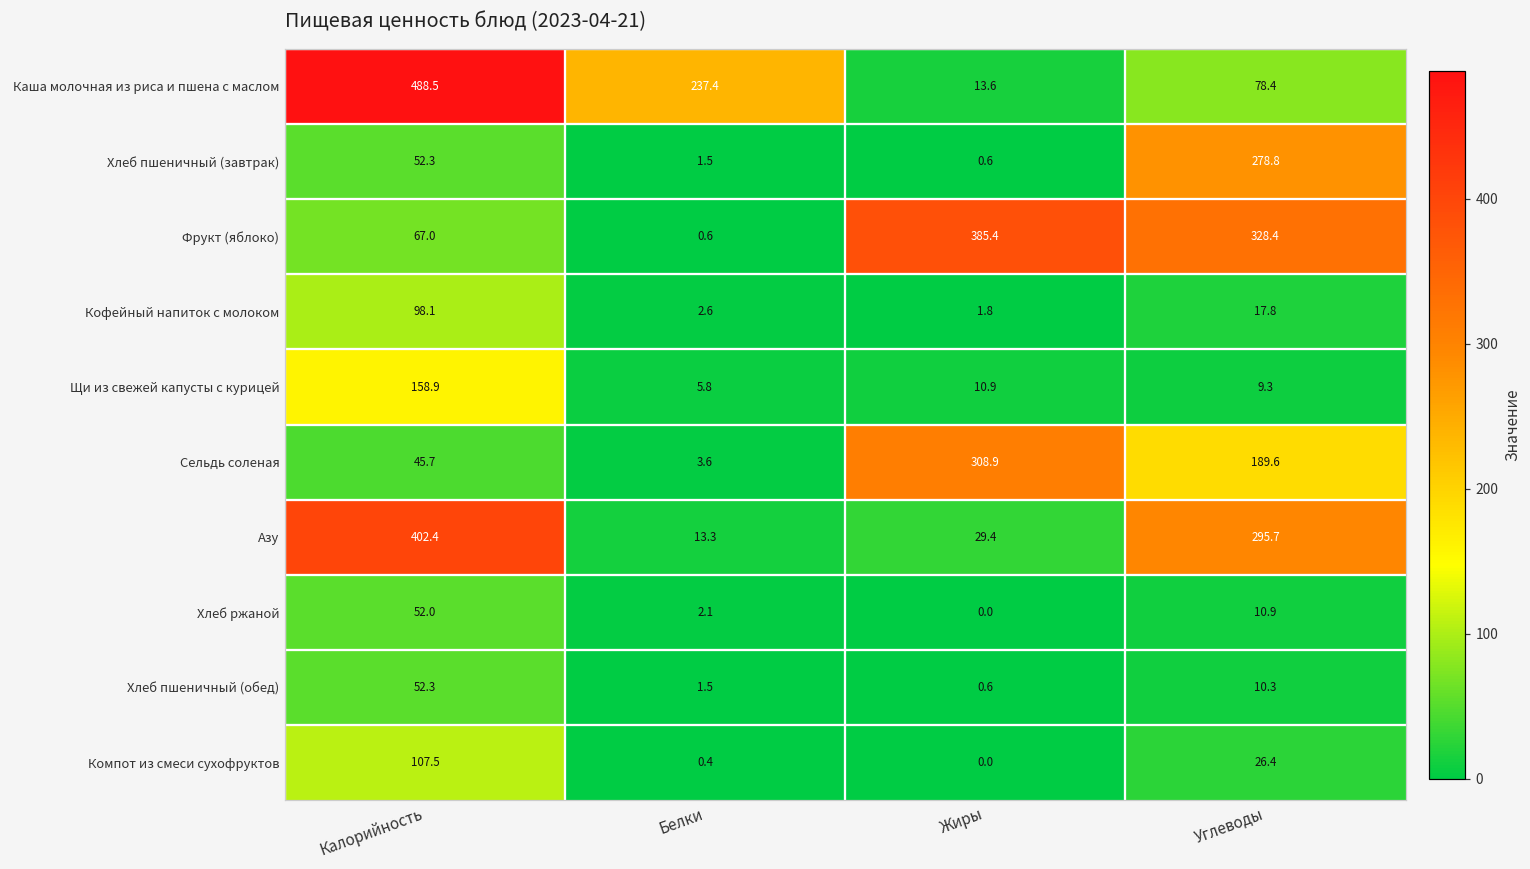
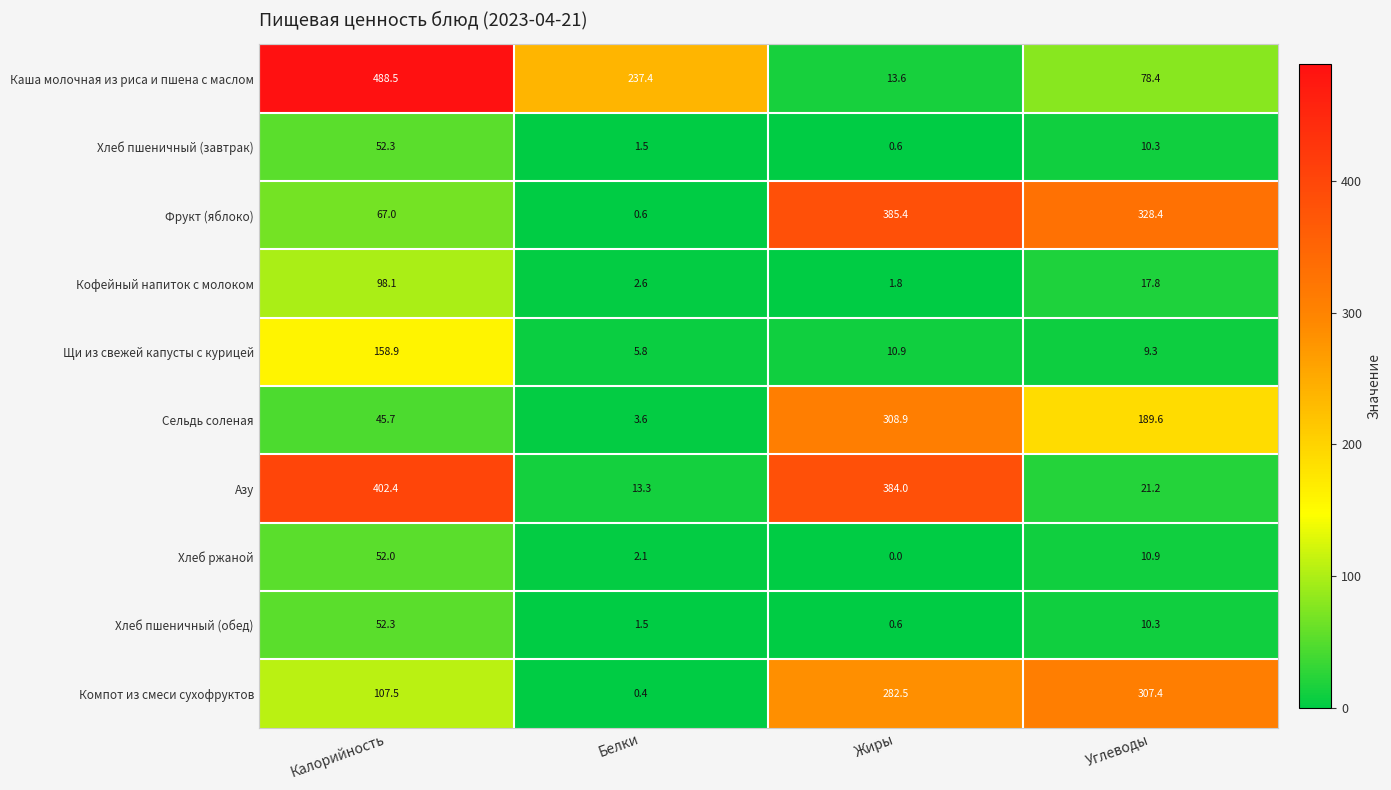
  {
    "Каша молочная из риса и пшена с маслом": {
      "Калорийность": 488.5,
      "Белки": 237.4,
      "Жиры": 13.6,
      "Углеводы": 78.4
    },
    "Хлеб пшеничный (завтрак)": {
      "Калорийность": 52.3,
      "Белки": 1.5,
      "Жиры": 0.6,
-     "Углеводы": 278.8
+     "Углеводы": 10.3
    },
    "Фрукт (яблоко)": {
      "Калорийность": 67.0,
      "Белки": 0.6,
      "Жиры": 385.4,
      "Углеводы": 328.4
    },
    "Кофейный напиток с молоком": {
      "Калорийность": 98.1,
      "Белки": 2.6,
      "Жиры": 1.8,
      "Углеводы": 17.8
    },
    "Щи из свежей капусты с курицей": {
      "Калорийность": 158.9,
      "Белки": 5.8,
      "Жиры": 10.9,
      "Углеводы": 9.3
    },
    "Сельдь соленая": {
      "Калорийность": 45.7,
      "Белки": 3.6,
      "Жиры": 308.9,
      "Углеводы": 189.6
    },
    "Азу": {
      "Калорийность": 402.4,
      "Белки": 13.3,
-     "Жиры": 29.4,
-     "Углеводы": 295.7
+     "Жиры": 384.0,
+     "Углеводы": 21.2
    },
    "Хлеб ржаной": {
      "Калорийность": 52.0,
      "Белки": 2.1,
      "Жиры": 0.0,
      "Углеводы": 10.9
    },
    "Хлеб пшеничный (обед)": {
      "Калорийность": 52.3,
      "Белки": 1.5,
      "Жиры": 0.6,
      "Углеводы": 10.3
    },
    "Компот из смеси сухофруктов": {
      "Калорийность": 107.5,
      "Белки": 0.4,
-     "Жиры": 0.0,
-     "Углеводы": 26.4
+     "Жиры": 282.5,
+     "Углеводы": 307.4
    }
  }
